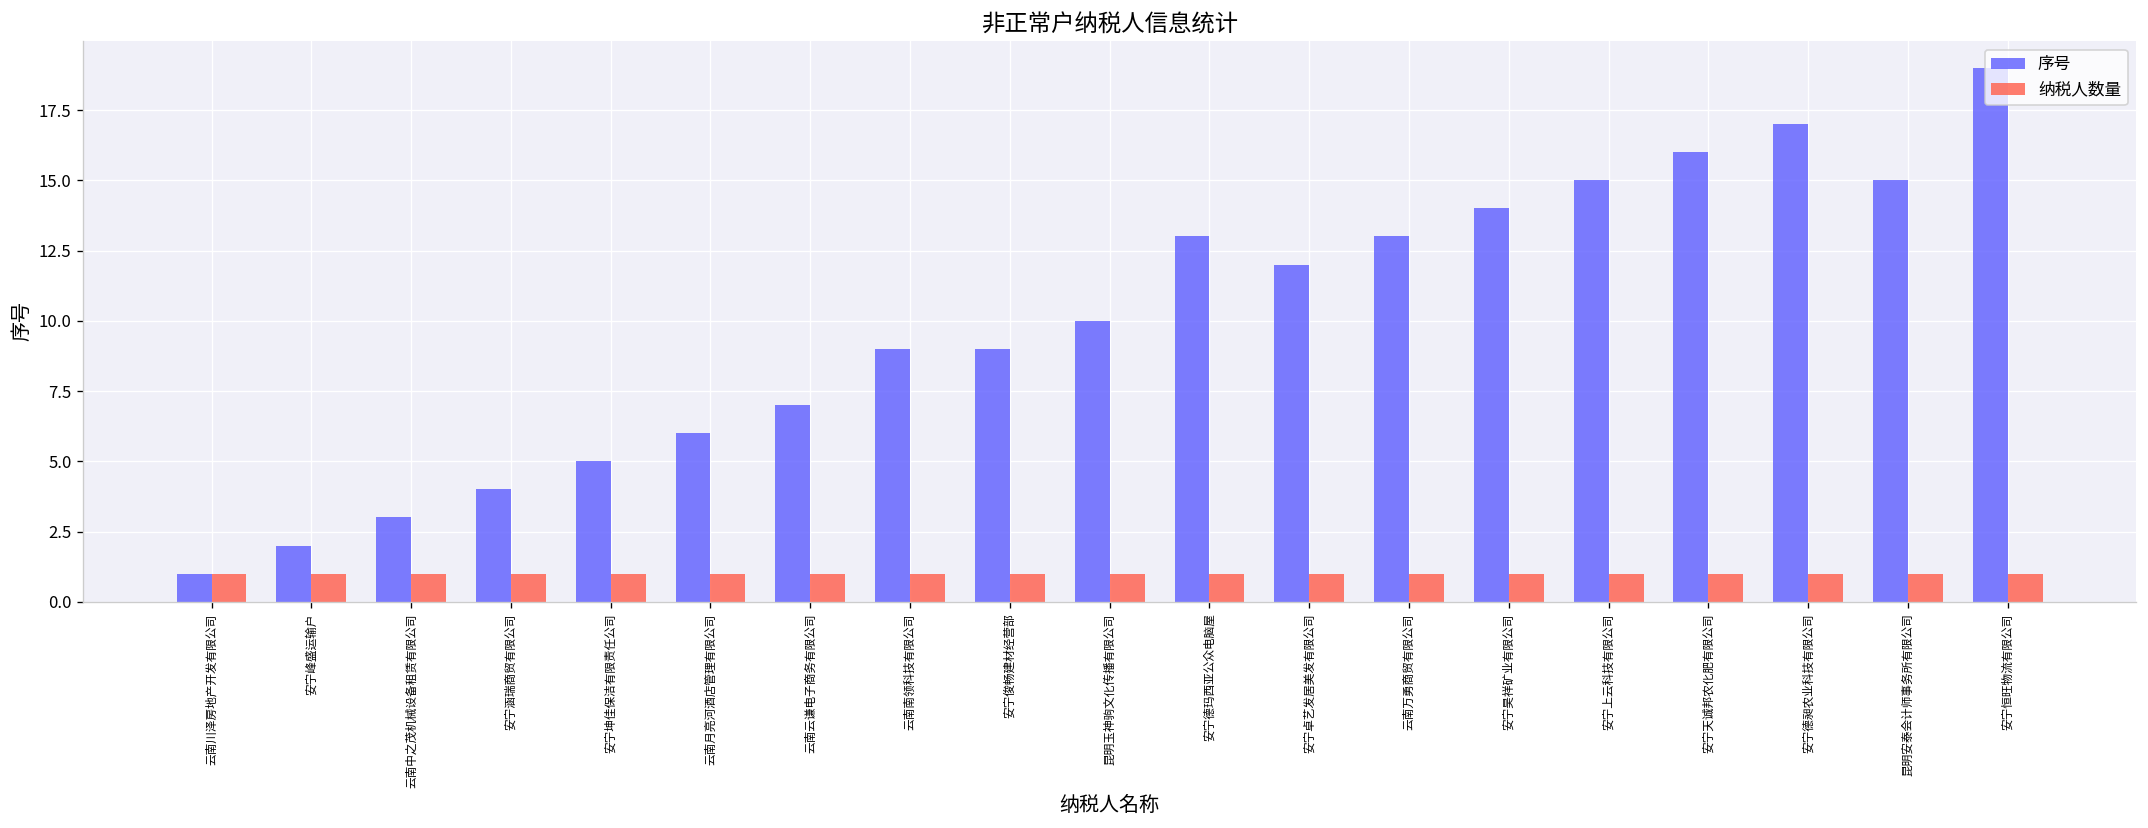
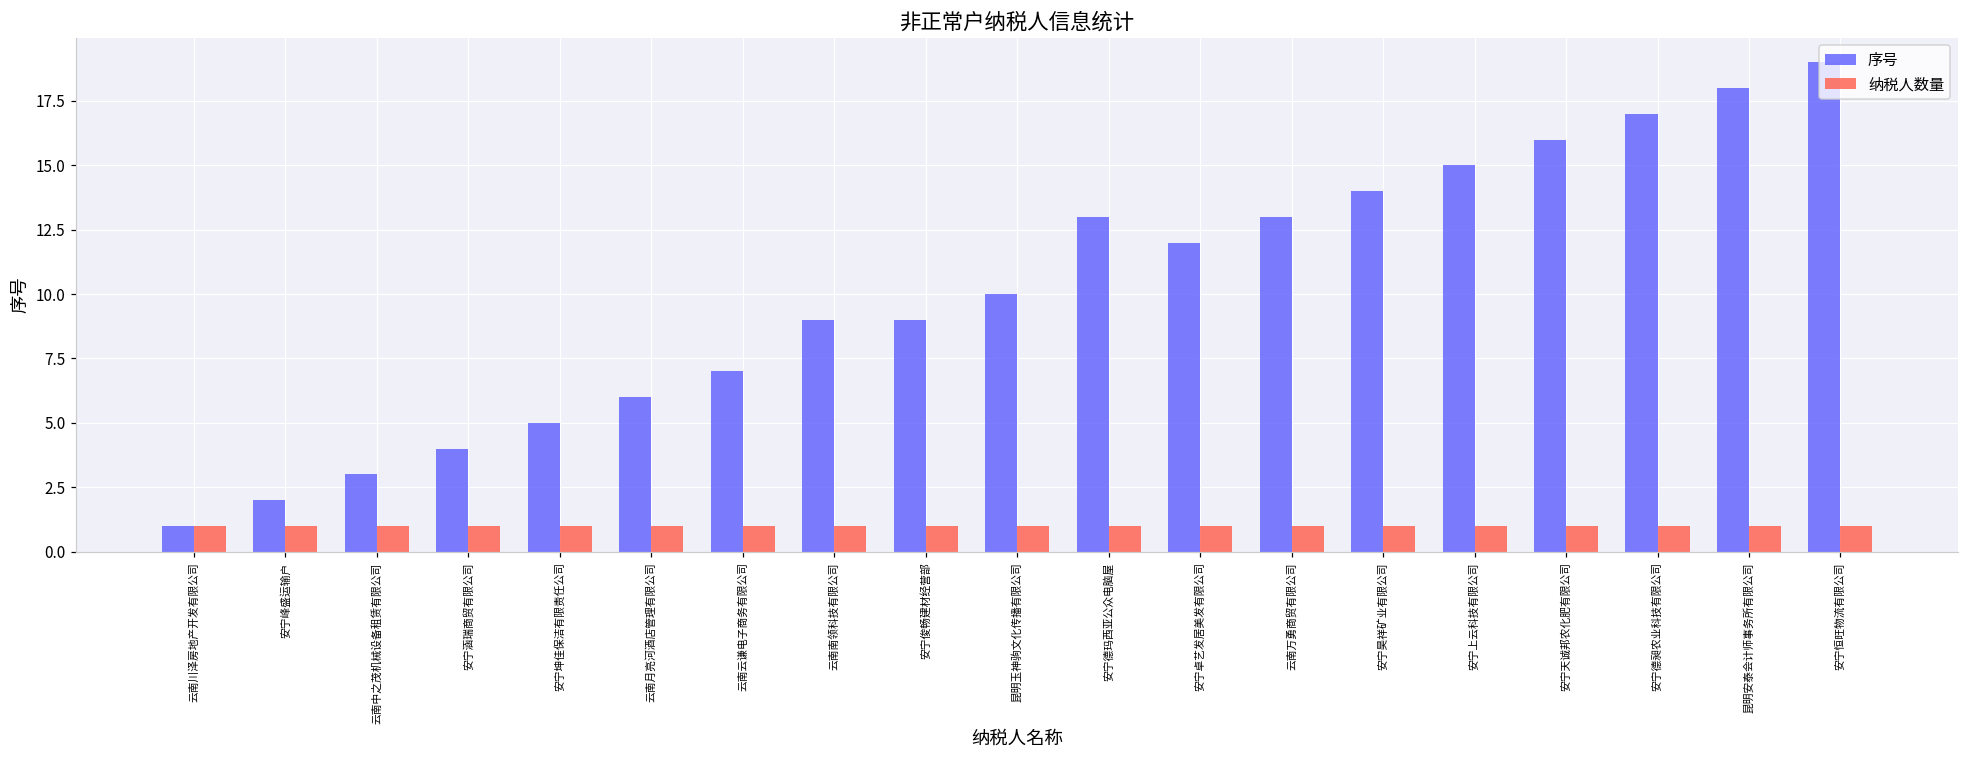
  {
    "序号": {
      "云南川泽房地产开发有限公司": 1,
      "安宁峰盛运输户": 2,
      "云南中之茂机械设备租赁有限公司": 3,
      "安宁涵瑞商贸有限公司": 4,
      "安宁坤佳保洁有限责任公司": 5,
      "云南月亮河酒店管理有限公司": 6,
      "云南云谦电子商务有限公司": 7,
      "云南南领科技有限公司": 9,
      "安宁俊畅建材经营部": 9,
      "昆明玉神驹文化传播有限公司": 10,
      "安宁德玛西亚公众电脑屋": 13,
      "安宁卓艺发居美发有限公司": 12,
      "云南万勇商贸有限公司": 13,
      "安宁昊祥矿业有限公司": 14,
      "安宁上云科技有限公司": 15,
      "安宁天诚邦农化肥有限公司": 16,
      "安宁德昶农业科技有限公司": 17,
-     "昆明安泰会计师事务所有限公司": 15
+     "昆明安泰会计师事务所有限公司": 18
    },
    "纳税人数量": {
      "云南川泽房地产开发有限公司": 1,
      "安宁峰盛运输户": 1,
      "云南中之茂机械设备租赁有限公司": 1,
      "安宁涵瑞商贸有限公司": 1,
      "安宁坤佳保洁有限责任公司": 1,
      "云南月亮河酒店管理有限公司": 1,
      "云南云谦电子商务有限公司": 1,
      "云南南领科技有限公司": 1,
      "安宁俊畅建材经营部": 1,
      "昆明玉神驹文化传播有限公司": 1,
      "安宁德玛西亚公众电脑屋": 1,
      "安宁卓艺发居美发有限公司": 1,
      "云南万勇商贸有限公司": 1,
      "安宁昊祥矿业有限公司": 1,
      "安宁上云科技有限公司": 1,
      "安宁天诚邦农化肥有限公司": 1,
      "安宁德昶农业科技有限公司": 1,
      "昆明安泰会计师事务所有限公司": 1,
      "安宁恒旺物流有限公司": 1
    }
  }
